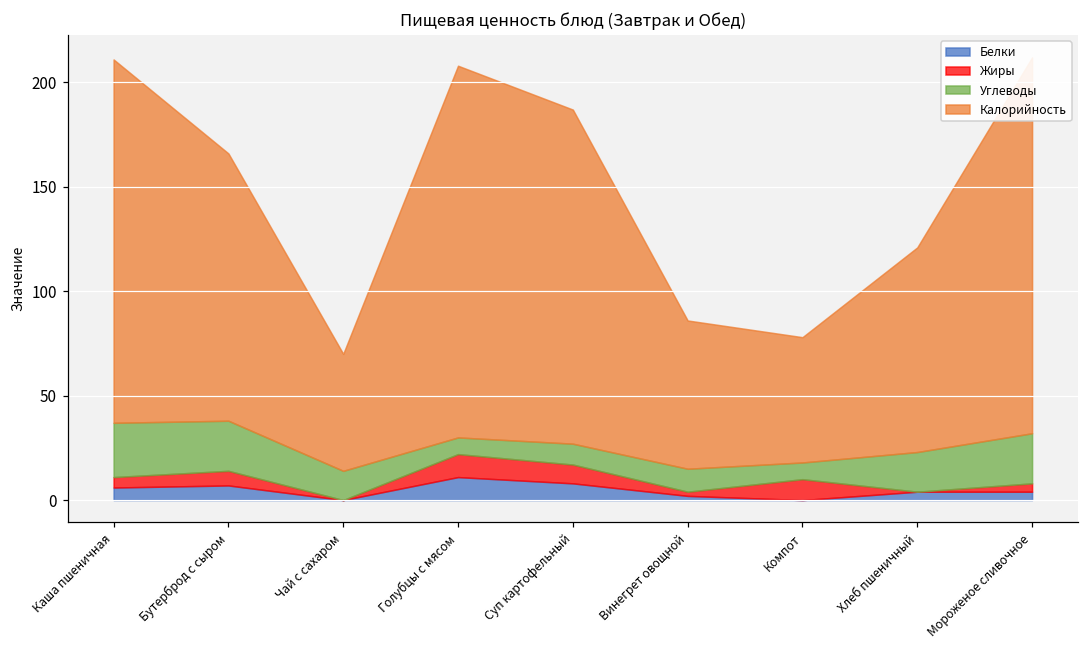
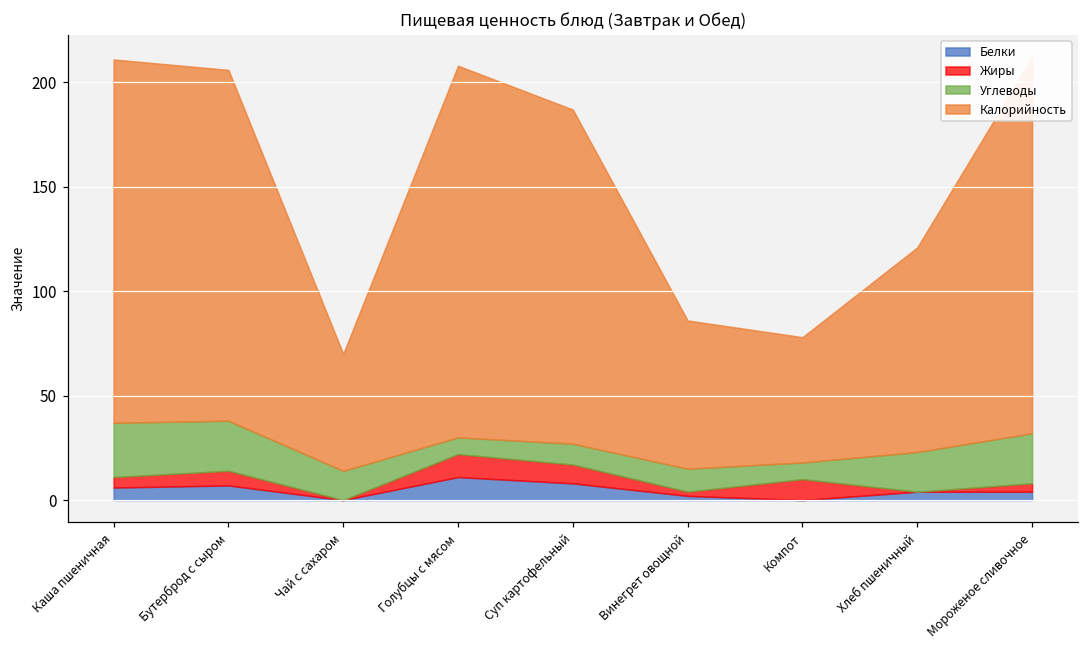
  {
    "Белки": {
      "Каша пшеничная": 6,
      "Бутерброд с сыром": 7,
      "Голубцы с мясом": 11,
      "Суп картофельный": 8,
      "Винегрет овощной": 2,
      "Компот": 0,
      "Мороженое сливочное": 4
    },
    "Жиры": {
      "Каша пшеничная": 5,
      "Бутерброд с сыром": 7,
      "Голубцы с мясом": 11,
      "Суп картофельный": 9,
      "Винегрет овощной": 2,
      "Компот": 10,
      "Мороженое сливочное": 4
    },
    "Углеводы": {
      "Каша пшеничная": 26,
      "Бутерброд с сыром": 24,
      "Чай с сахаром": 14,
      "Голубцы с мясом": 8,
      "Суп картофельный": 10,
      "Винегрет овощной": 11,
      "Компот": 8,
      "Хлеб пшеничный": 19,
      "Мороженое сливочное": 24
    },
    "Калорийность": {
      "Каша пшеничная": 174,
-     "Бутерброд с сыром": 128,
+     "Бутерброд с сыром": 168,
      "Чай с сахаром": 56,
      "Голубцы с мясом": 178,
      "Суп картофельный": 160,
      "Винегрет овощной": 71,
      "Компот": 60,
      "Хлеб пшеничный": 98
    }
  }
